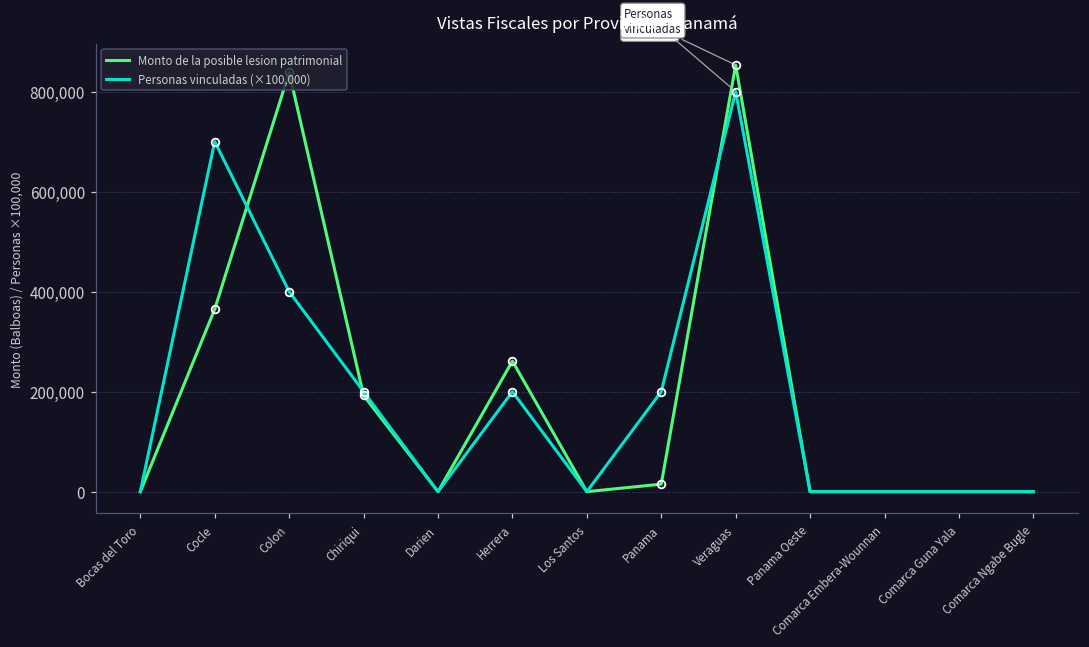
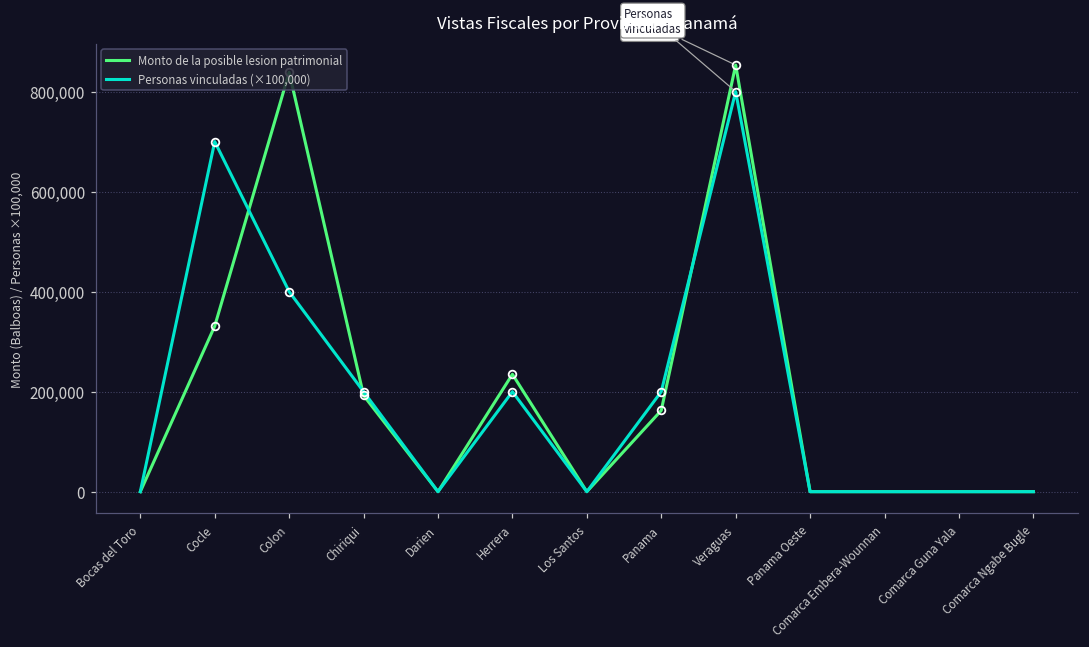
  {
    "Monto de la posible lesion patrimonial": {
-     "Cocle": "360,000",
-     "Herrera": "260,000",
-     "Panama": "20,000"
+     "Cocle": "330,000",
+     "Herrera": "230,000",
+     "Panama": "160,000"
    }
  }
